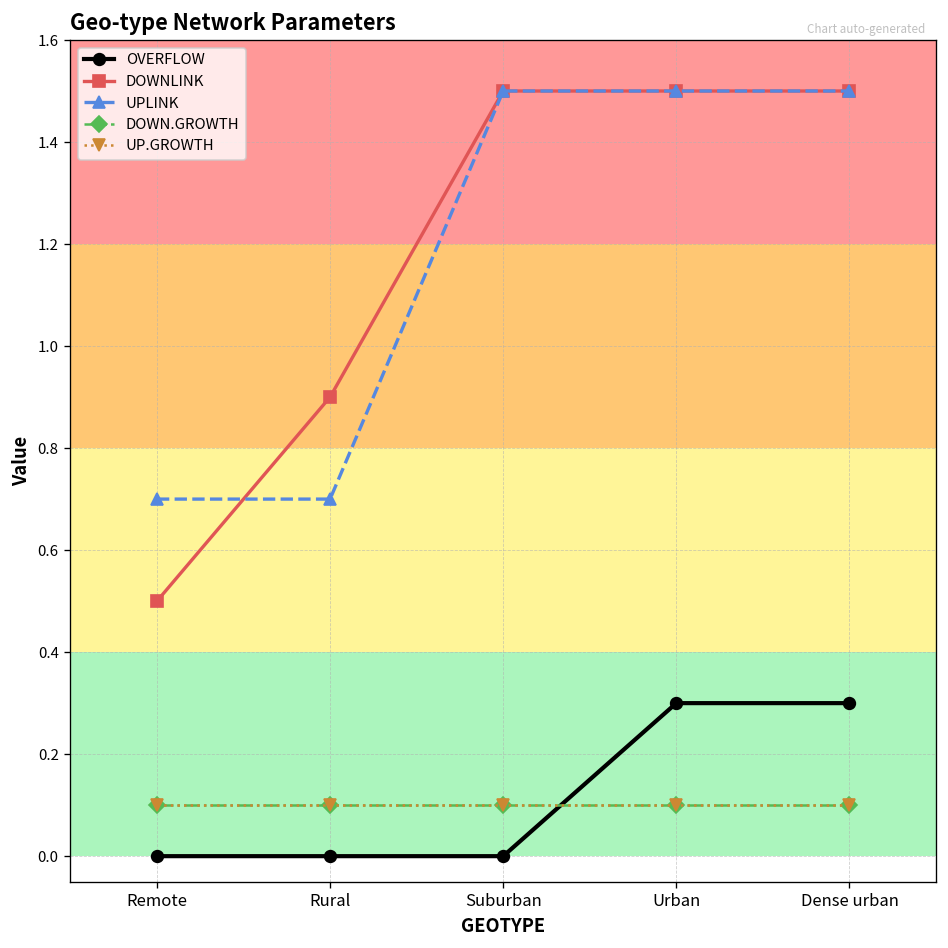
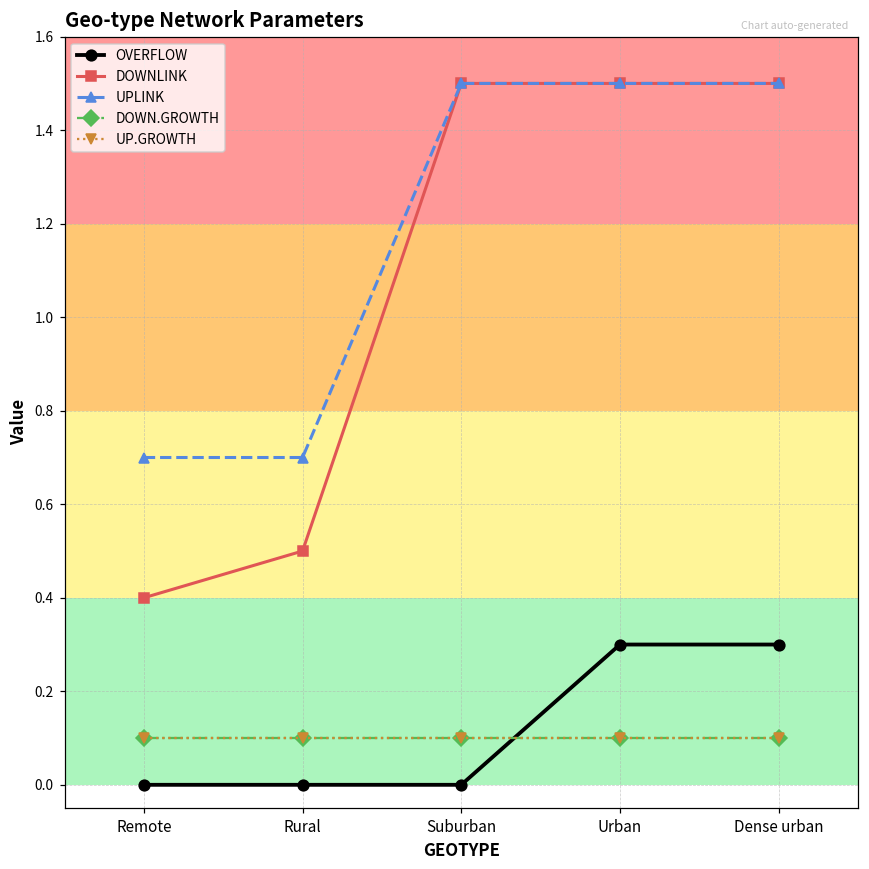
  {
    "OVERFLOW": {
      "Remote": 0.0,
      "Rural": 0.0,
      "Suburban": 0.0,
      "Urban": 0.3,
      "Dense urban": 0.3
    },
    "DOWNLINK": {
-     "Remote": 0.5,
-     "Rural": 0.9
+     "Remote": 0.4,
+     "Rural": 0.5
    },
    "UPLINK": {
      "Remote": 0.7,
      "Rural": 0.7
    },
    "UP.GROWTH": {
      "Remote": 0.1,
      "Rural": 0.1,
      "Suburban": 0.1,
      "Urban": 0.1,
      "Dense urban": 0.1
    }
  }
